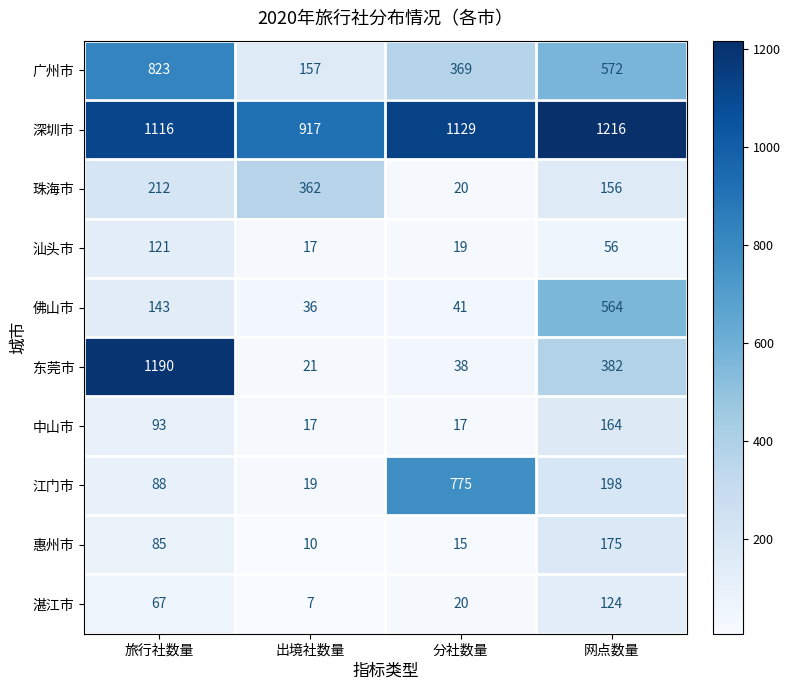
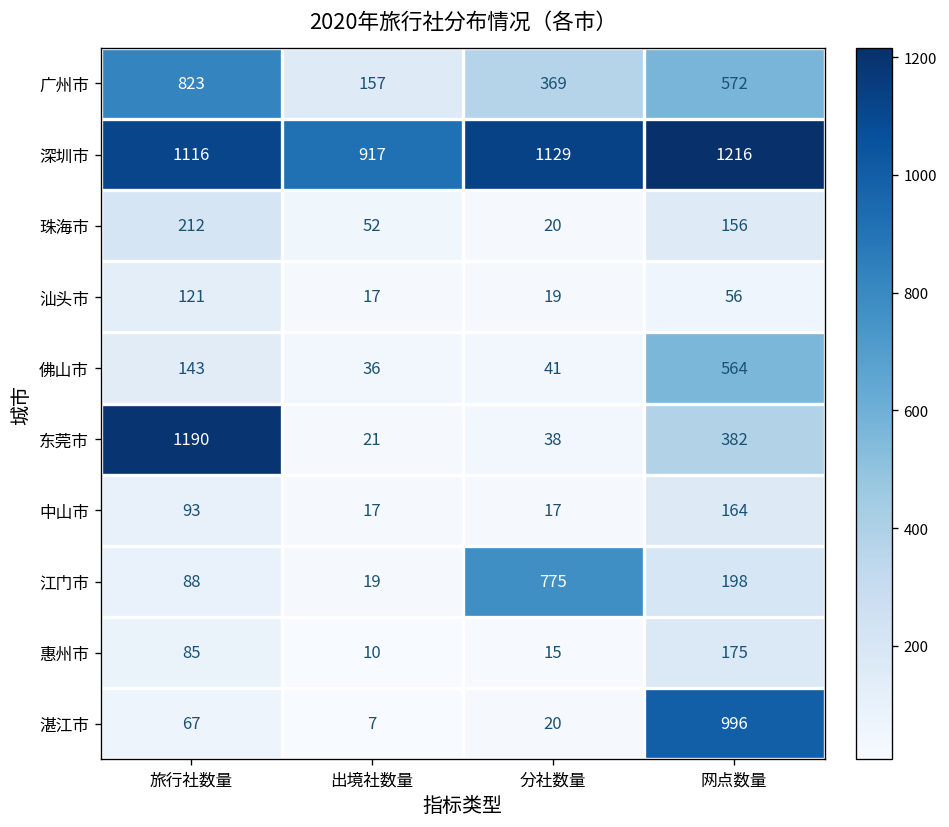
  {
    "广州市": {
      "旅行社数量": 823,
      "出境社数量": 157,
      "分社数量": 369,
      "网点数量": 572
    },
    "深圳市": {
      "旅行社数量": 1116,
      "出境社数量": 917,
      "分社数量": 1129,
      "网点数量": 1216
    },
    "珠海市": {
      "旅行社数量": 212,
-     "出境社数量": 362,
+     "出境社数量": 52,
      "分社数量": 20,
      "网点数量": 156
    },
    "汕头市": {
      "旅行社数量": 121,
      "出境社数量": 17,
      "分社数量": 19,
      "网点数量": 56
    },
    "佛山市": {
      "旅行社数量": 143,
      "出境社数量": 36,
      "分社数量": 41,
      "网点数量": 564
    },
    "东莞市": {
      "旅行社数量": 1190,
      "出境社数量": 21,
      "分社数量": 38,
      "网点数量": 382
    },
    "中山市": {
      "旅行社数量": 93,
      "出境社数量": 17,
      "分社数量": 17,
      "网点数量": 164
    },
    "江门市": {
      "旅行社数量": 88,
      "出境社数量": 19,
      "分社数量": 775,
      "网点数量": 198
    },
    "惠州市": {
      "旅行社数量": 85,
      "出境社数量": 10,
      "分社数量": 15,
      "网点数量": 175
    },
    "湛江市": {
      "旅行社数量": 67,
      "出境社数量": 7,
      "分社数量": 20,
-     "网点数量": 124
+     "网点数量": 996
    }
  }
